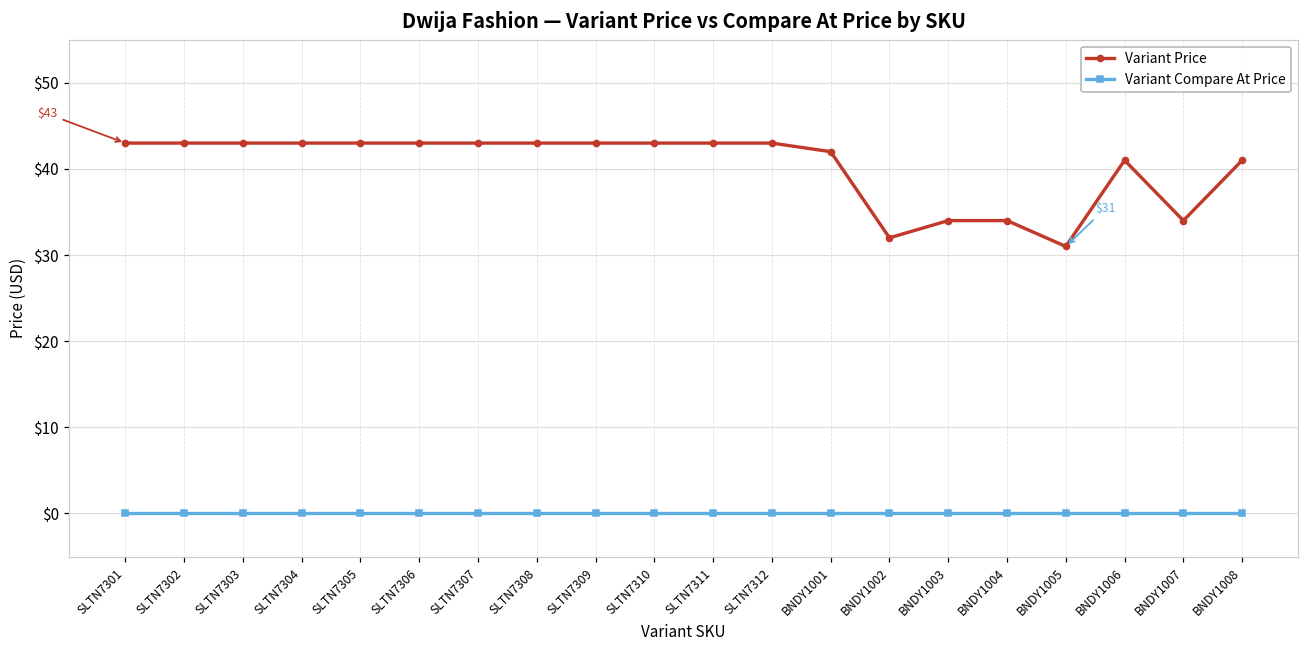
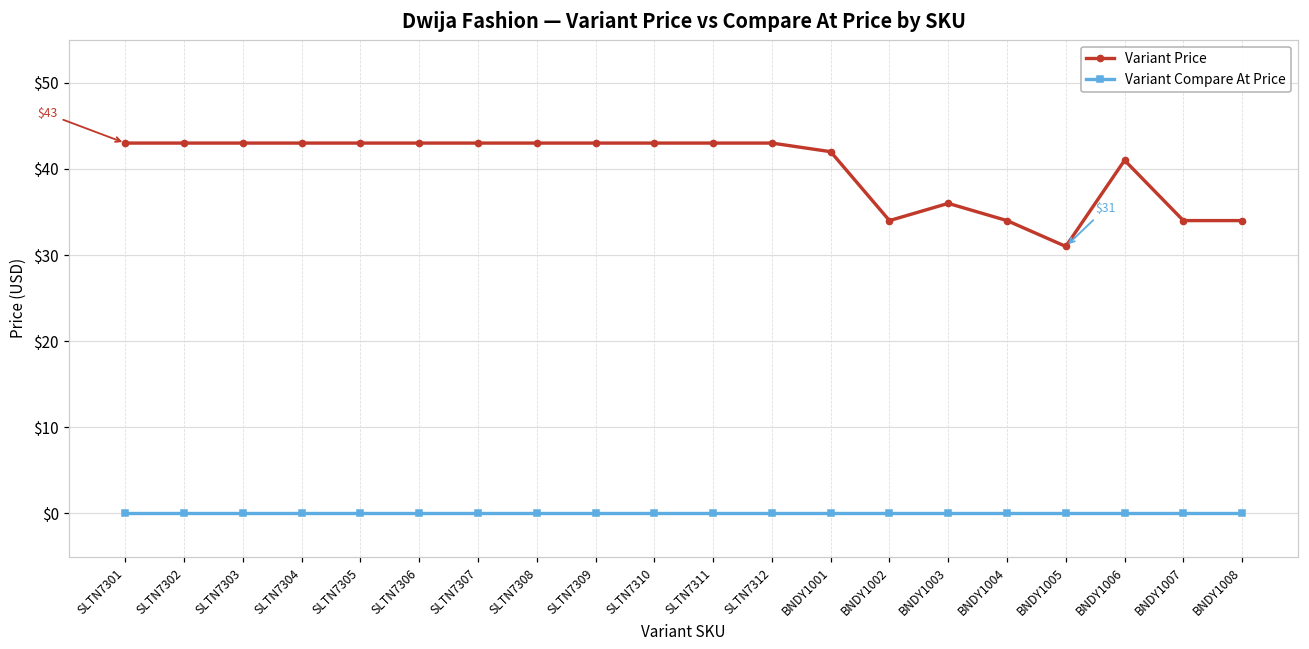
  {
    "Variant Price": {
      "SLTN7302": "$43",
      "SLTN7303": "$43",
      "SLTN7304": "$43",
      "SLTN7305": "$43",
      "SLTN7306": "$43",
      "SLTN7307": "$43",
      "SLTN7308": "$43",
      "SLTN7309": "$43",
      "SLTN7310": "$43",
      "SLTN7311": "$43",
      "SLTN7312": "$43",
      "BNDY1001": "$42",
-     "BNDY1002": "$32",
-     "BNDY1003": "$34",
+     "BNDY1002": "$34",
+     "BNDY1003": "$36",
      "BNDY1004": "$34",
      "BNDY1006": "$41",
      "BNDY1007": "$34",
-     "BNDY1008": "$41"
+     "BNDY1008": "$34"
    },
    "Variant Compare At Price": {
      "SLTN7301": "$0",
      "SLTN7302": "$0",
      "SLTN7303": "$0",
      "SLTN7304": "$0",
      "SLTN7305": "$0",
      "SLTN7306": "$0",
      "SLTN7307": "$0",
      "SLTN7308": "$0",
      "SLTN7309": "$0",
      "SLTN7310": "$0",
      "SLTN7311": "$0",
      "SLTN7312": "$0",
      "BNDY1001": "$0",
      "BNDY1002": "$0",
      "BNDY1003": "$0",
      "BNDY1004": "$0",
      "BNDY1005": "$0",
      "BNDY1006": "$0",
      "BNDY1007": "$0",
      "BNDY1008": "$0"
    }
  }
